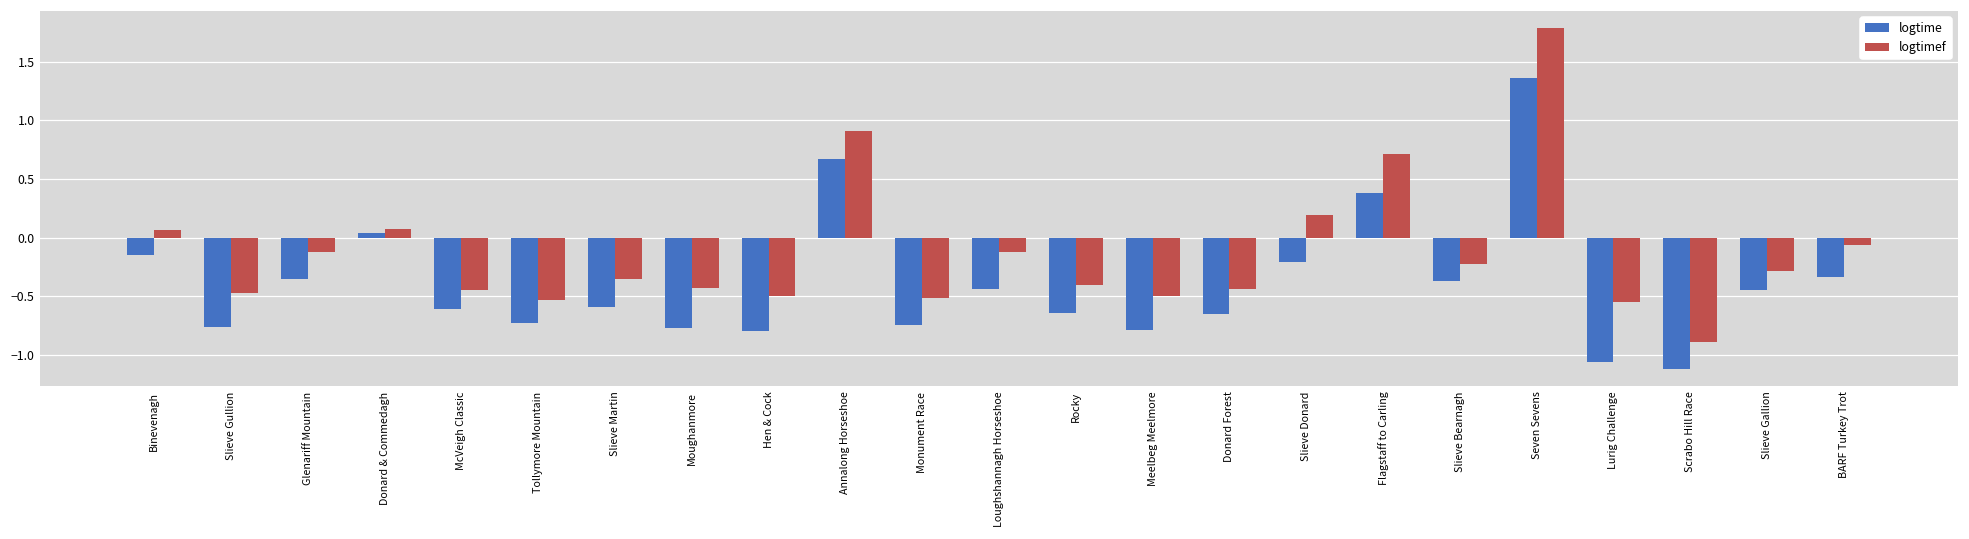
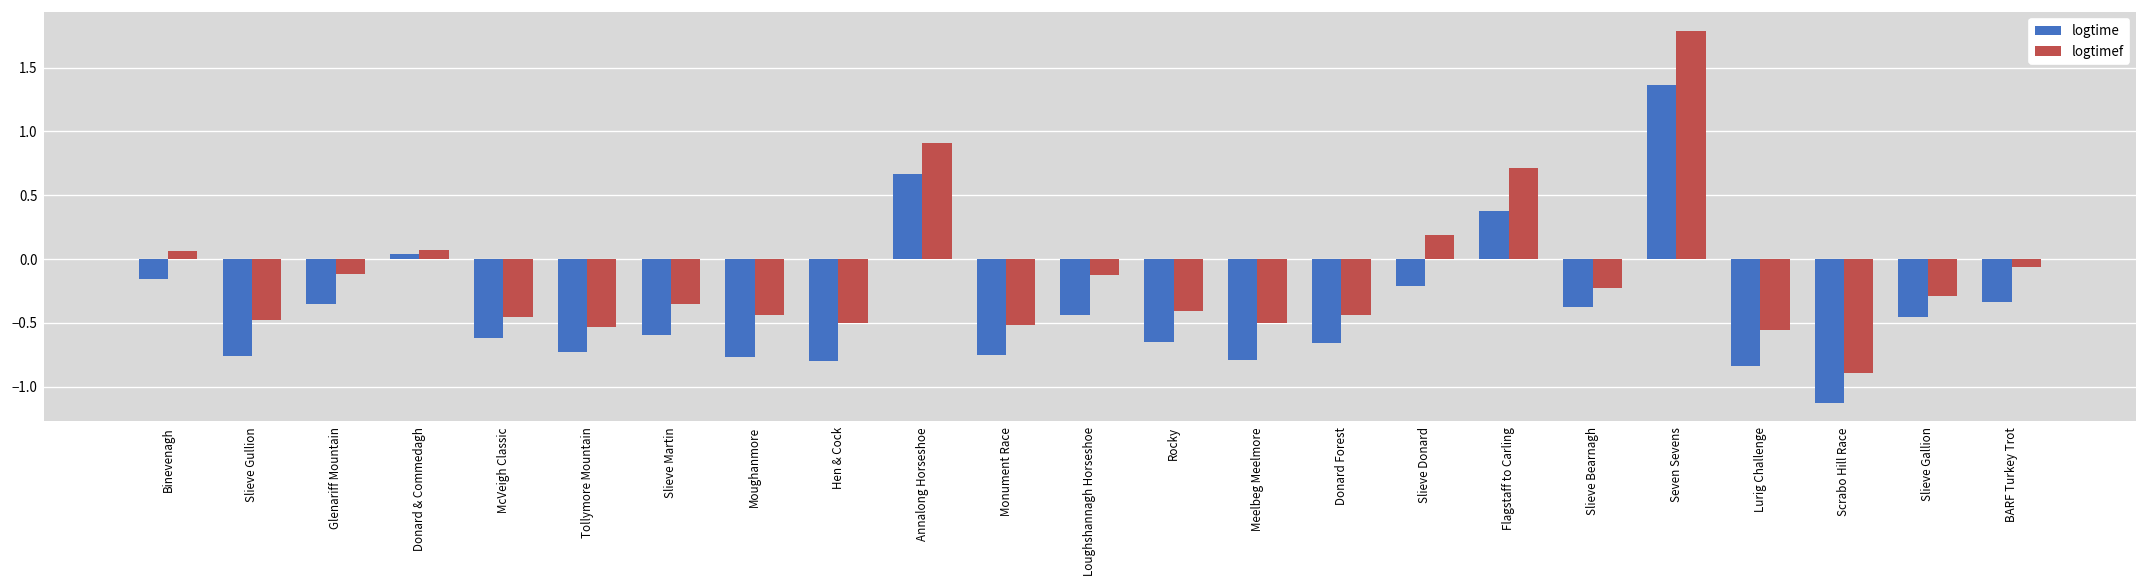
  {
    "logtime": {
      "Binevenagh": -0.15,
      "Slieve Gullion": -0.76,
      "Glenariff Mountain": -0.35,
      "Donard & Commedagh": 0.04,
      "McVeigh Classic": -0.61,
      "Tollymore Mountain": -0.73,
      "Slieve Martin": -0.60,
      "Moughanmore": -0.77,
      "Hen & Cock": -0.80,
      "Annalong Horseshoe": 0.67,
      "Monument Race": -0.75,
      "Loughshannagh Horseshoe": -0.44,
      "Rocky": -0.65,
      "Meelbeg Meelmore": -0.79,
      "Donard Forest": -0.66,
      "Slieve Donard": -0.21,
      "Flagstaff to Carling": 0.38,
      "Slieve Bearnagh": -0.37,
      "Seven Sevens": 1.36,
-     "Lurig Challenge": -1.06,
+     "Lurig Challenge": -0.83,
      "Scrabo Hill Race": -1.12,
      "Slieve Gallion": -0.45,
      "BARF Turkey Trot": -0.34
    },
    "logtimef": {
      "Binevenagh": 0.06,
      "Slieve Gullion": -0.47,
      "Glenariff Mountain": -0.12,
      "Donard & Commedagh": 0.07,
      "McVeigh Classic": -0.45,
      "Tollymore Mountain": -0.53,
      "Slieve Martin": -0.35,
      "Moughanmore": -0.43,
      "Hen & Cock": -0.50,
      "Annalong Horseshoe": 0.91,
      "Monument Race": -0.52,
      "Loughshannagh Horseshoe": -0.13,
      "Rocky": -0.41,
      "Meelbeg Meelmore": -0.50,
      "Donard Forest": -0.44,
      "Slieve Donard": 0.19,
      "Flagstaff to Carling": 0.71,
      "Slieve Bearnagh": -0.22,
      "Seven Sevens": 1.79,
      "Lurig Challenge": -0.55,
      "Scrabo Hill Race": -0.89,
      "Slieve Gallion": -0.29,
      "BARF Turkey Trot": -0.06
    }
  }
